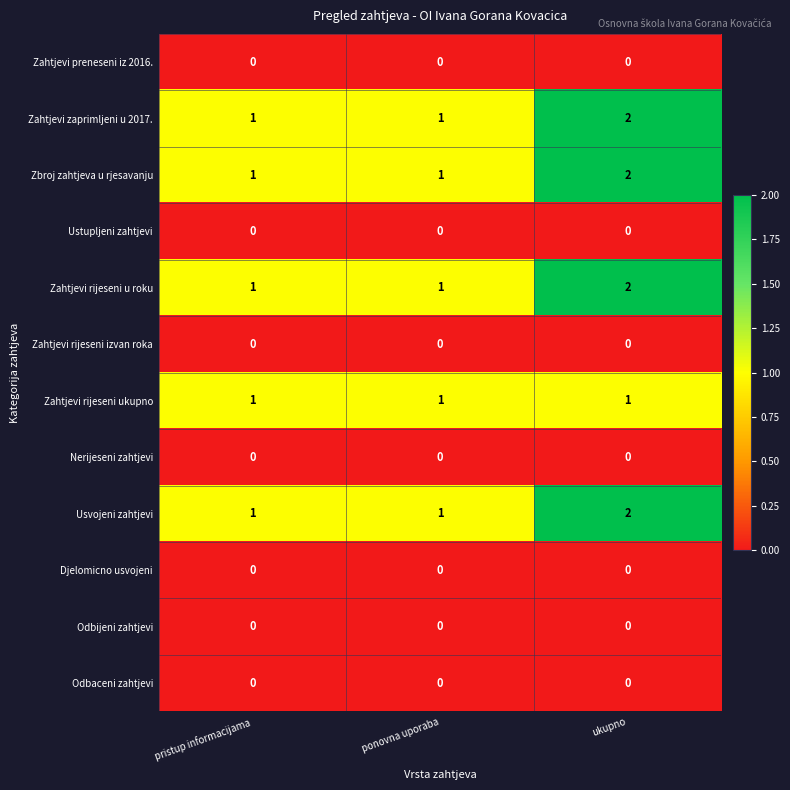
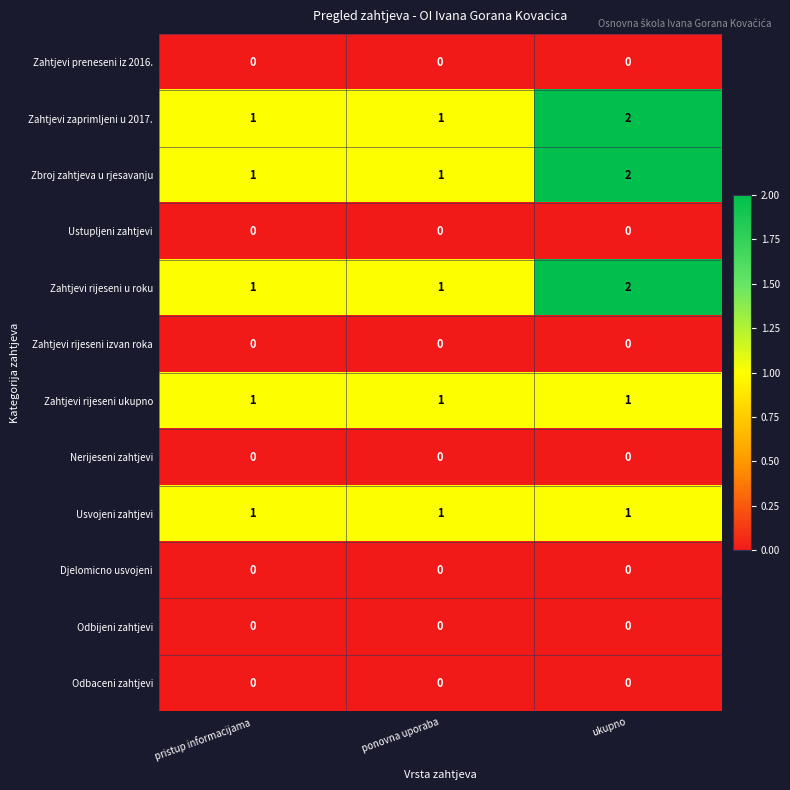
  {
    "Zahtjevi preneseni iz 2016.": {
      "pristup informacijama": 0,
      "ponovna uporaba": 0,
      "ukupno": 0
    },
    "Zahtjevi zaprimljeni u 2017.": {
      "pristup informacijama": 1,
      "ponovna uporaba": 1,
      "ukupno": 2
    },
    "Zbroj zahtjeva u rjesavanju": {
      "pristup informacijama": 1,
      "ponovna uporaba": 1,
      "ukupno": 2
    },
    "Ustupljeni zahtjevi": {
      "pristup informacijama": 0,
      "ponovna uporaba": 0,
      "ukupno": 0
    },
    "Zahtjevi rijeseni u roku": {
      "pristup informacijama": 1,
      "ponovna uporaba": 1,
      "ukupno": 2
    },
    "Zahtjevi rijeseni izvan roka": {
      "pristup informacijama": 0,
      "ponovna uporaba": 0,
      "ukupno": 0
    },
    "Zahtjevi rijeseni ukupno": {
      "pristup informacijama": 1,
      "ponovna uporaba": 1,
      "ukupno": 1
    },
    "Nerijeseni zahtjevi": {
      "pristup informacijama": 0,
      "ponovna uporaba": 0,
      "ukupno": 0
    },
    "Usvojeni zahtjevi": {
      "pristup informacijama": 1,
      "ponovna uporaba": 1,
-     "ukupno": 2
+     "ukupno": 1
    },
    "Djelomicno usvojeni": {
      "pristup informacijama": 0,
      "ponovna uporaba": 0,
      "ukupno": 0
    },
    "Odbijeni zahtjevi": {
      "pristup informacijama": 0,
      "ponovna uporaba": 0,
      "ukupno": 0
    },
    "Odbaceni zahtjevi": {
      "pristup informacijama": 0,
      "ponovna uporaba": 0,
      "ukupno": 0
    }
  }
